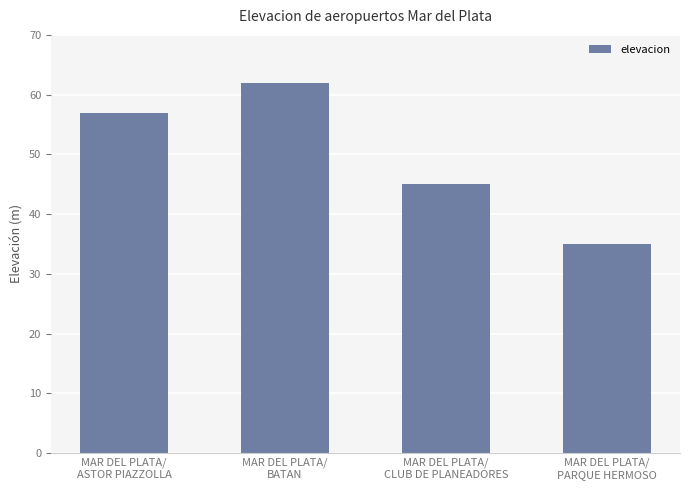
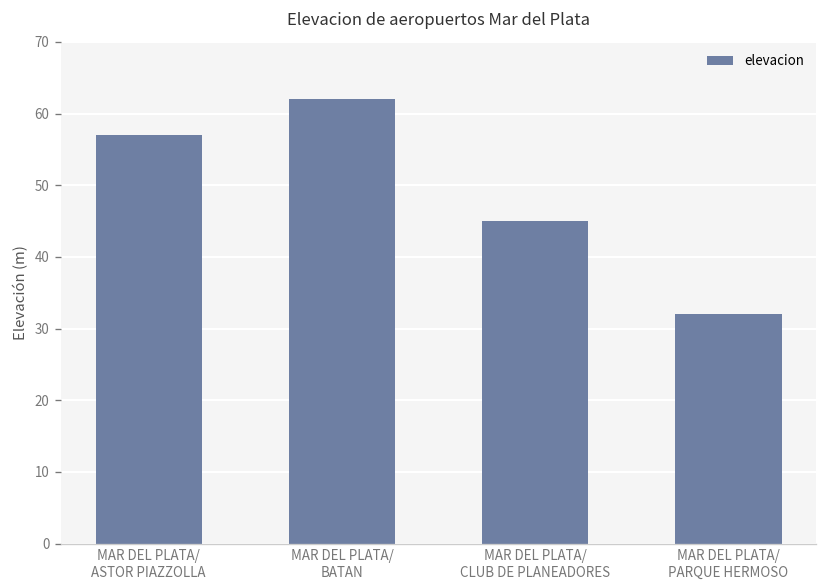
  {
    "MAR DEL PLATA/ ASTOR PIAZZOLLA": 57,
    "MAR DEL PLATA/ BATAN": 62,
    "MAR DEL PLATA/ CLUB DE PLANEADORES": 45,
-   "MAR DEL PLATA/ PARQUE HERMOSO": 35
+   "MAR DEL PLATA/ PARQUE HERMOSO": 32
  }
